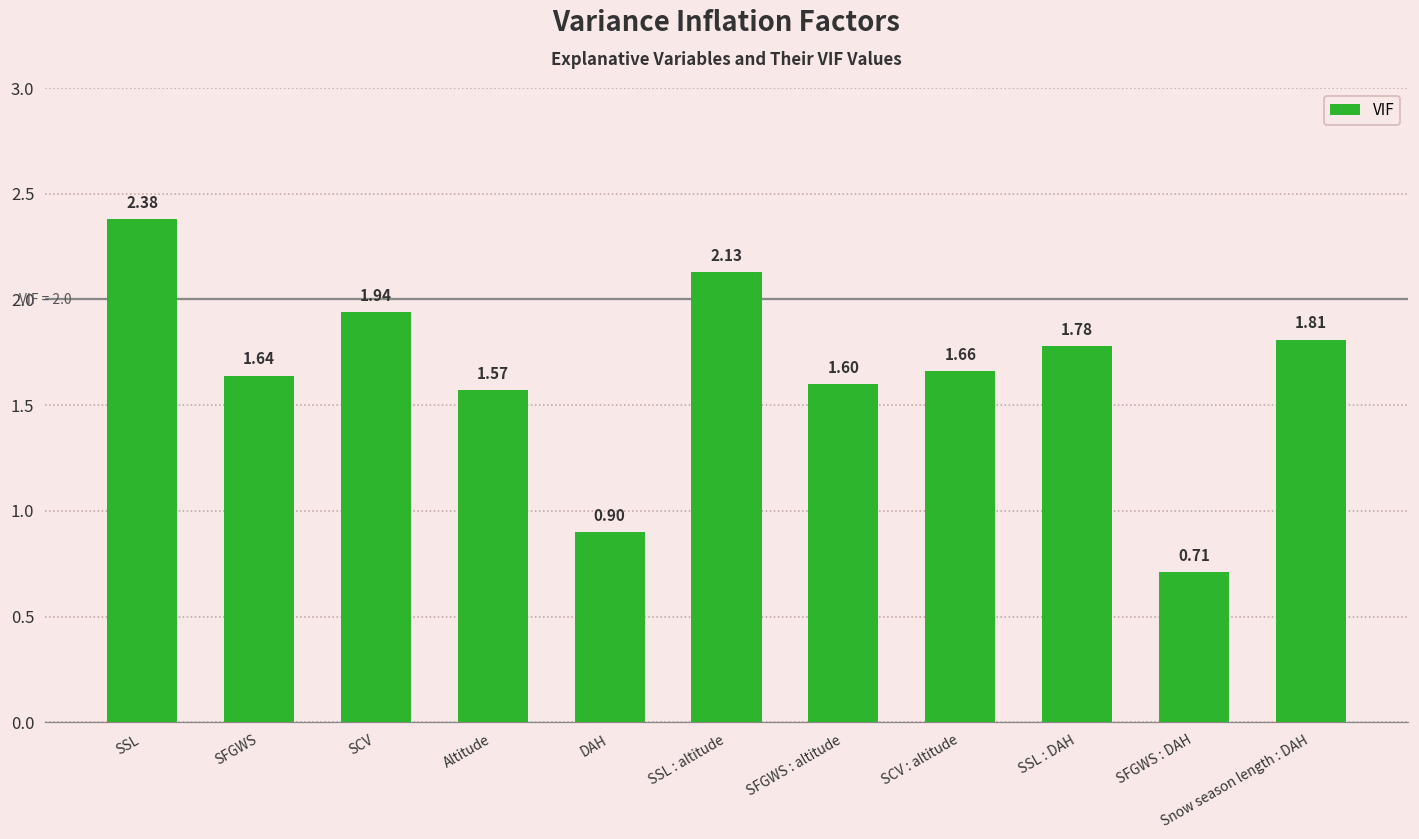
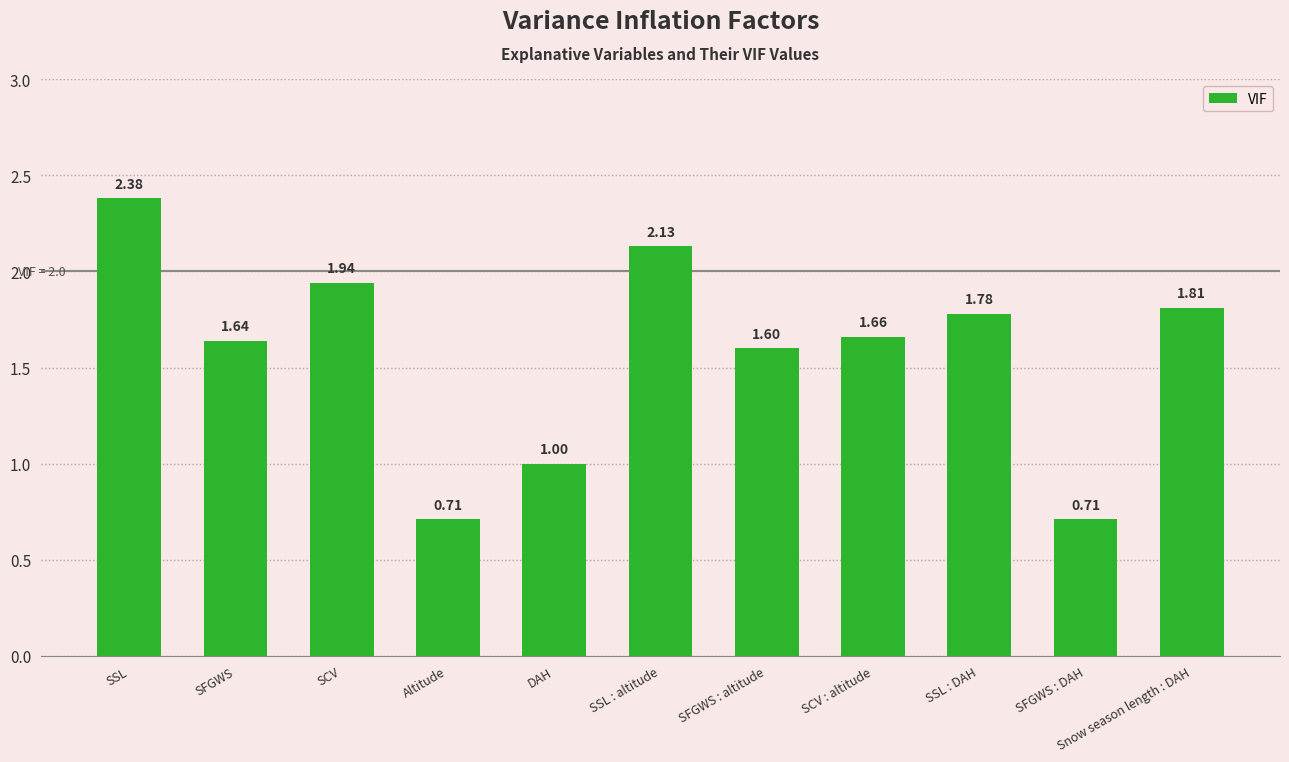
  {
    "SSL": 2.38,
    "SFGWS": 1.64,
    "SCV": 1.94,
-   "Altitude": 1.57,
-   "DAH": 0.90,
+   "Altitude": 0.71,
+   "DAH": 1.00,
    "SSL : altitude": 2.13,
    "SFGWS : altitude": 1.60,
    "SCV : altitude": 1.66,
    "SSL : DAH": 1.78,
    "SFGWS : DAH": 0.71,
    "Snow season length : DAH": 1.81
  }
